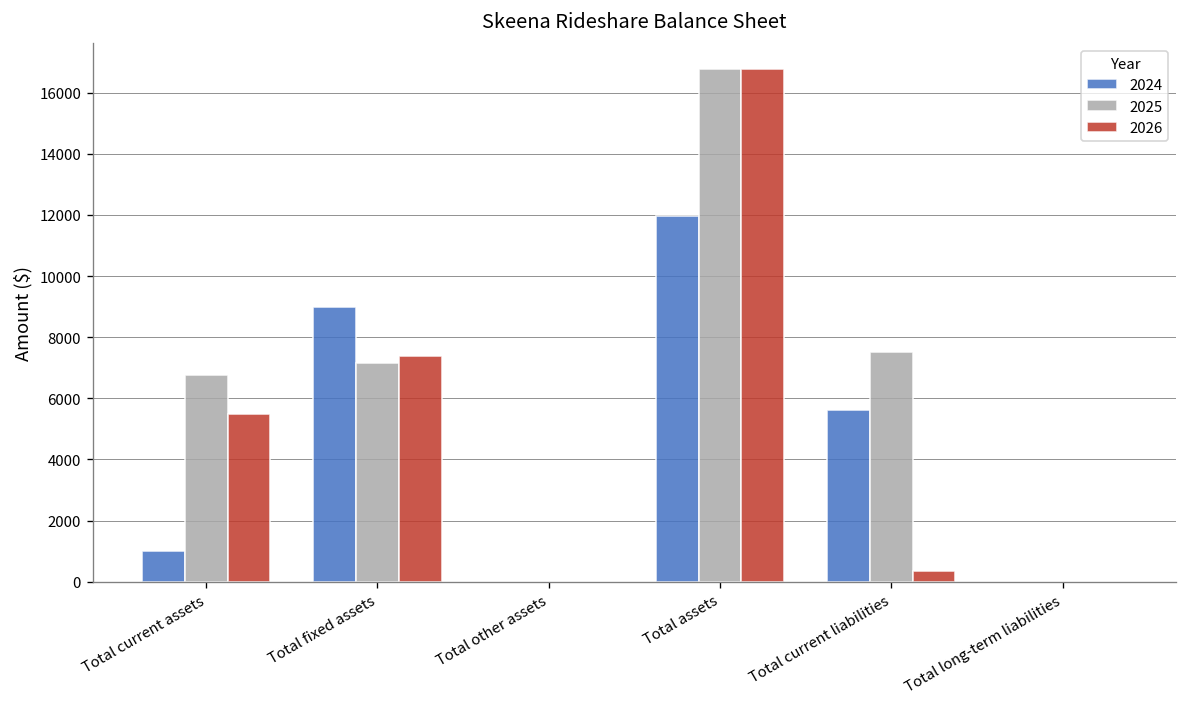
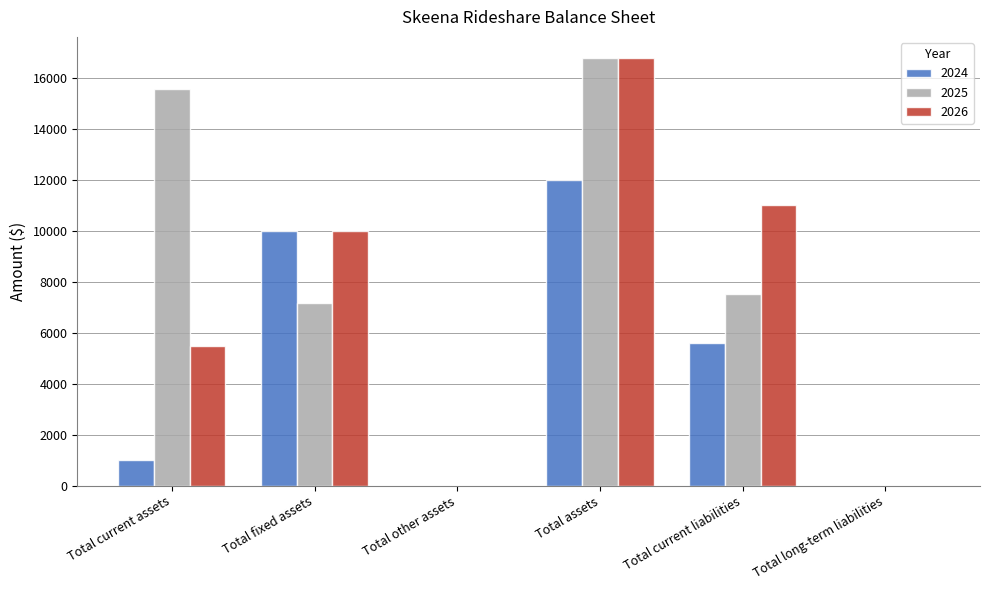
  {
    "2024": {
      "Total current assets": 1000,
-     "Total fixed assets": 9000,
+     "Total fixed assets": 10000,
      "Total other assets": 0,
      "Total assets": 12000,
      "Total current liabilities": 5600,
      "Total long-term liabilities": 0
    },
    "2025": {
-     "Total current assets": 6800,
+     "Total current assets": 15600,
      "Total fixed assets": 7200,
      "Total other assets": 0,
      "Total assets": 16800,
      "Total current liabilities": 7500,
      "Total long-term liabilities": 0
    },
    "2026": {
      "Total current assets": 5500,
-     "Total fixed assets": 7400,
+     "Total fixed assets": 10000,
      "Total other assets": 0,
      "Total assets": 16800,
-     "Total current liabilities": 300,
+     "Total current liabilities": 11000,
      "Total long-term liabilities": 0
    }
  }
